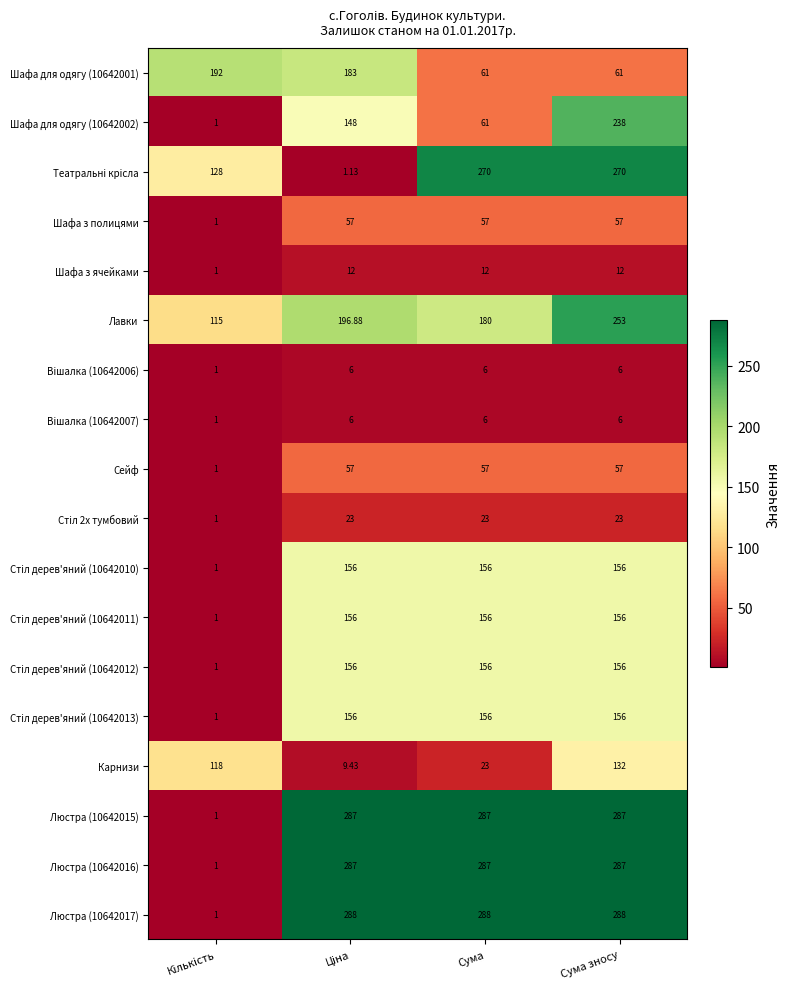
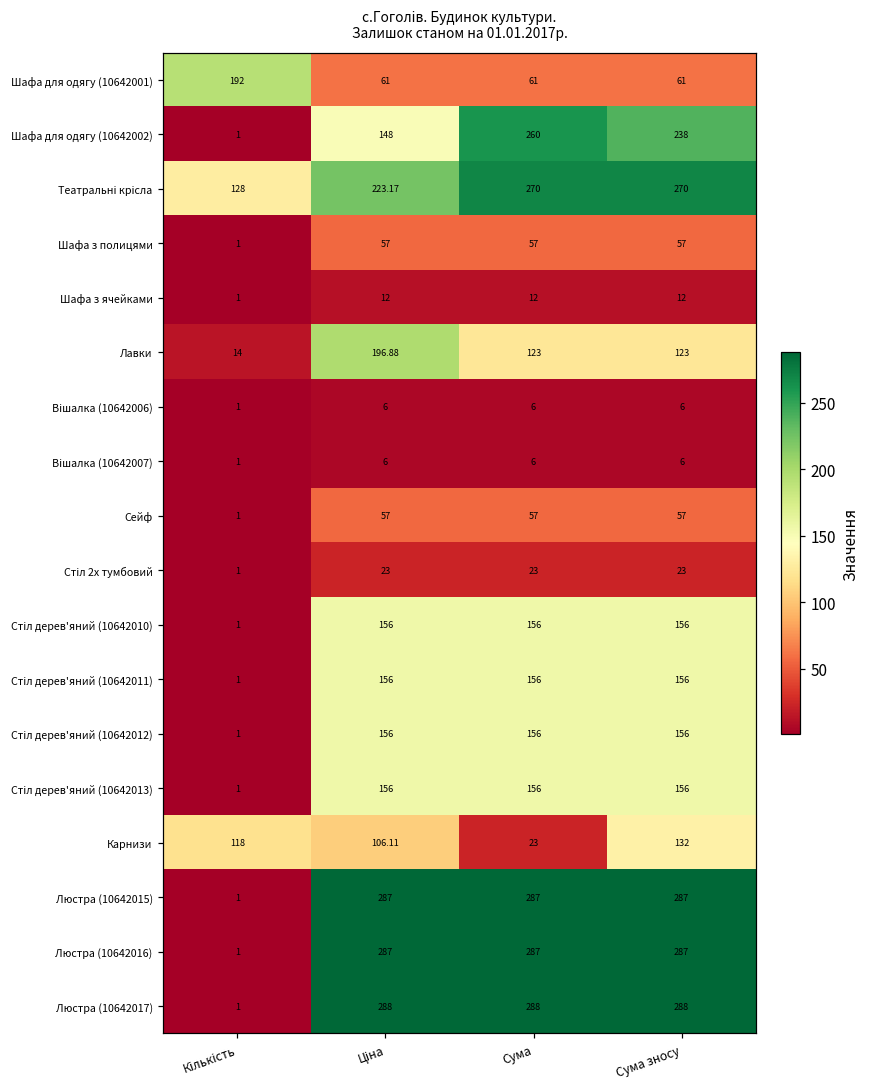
  {
    "Шафа для одягу (10642001)": {
      "Кількість": 192,
-     "Ціна": 183,
+     "Ціна": 61,
      "Сума": 61,
      "Сума зносу": 61
    },
    "Шафа для одягу (10642002)": {
      "Кількість": 1,
      "Ціна": 148,
-     "Сума": 61,
+     "Сума": 260,
      "Сума зносу": 238
    },
    "Театральні крісла": {
      "Кількість": 128,
-     "Ціна": 1.13,
+     "Ціна": 223.17,
      "Сума": 270,
      "Сума зносу": 270
    },
    "Шафа з полицями": {
      "Кількість": 1,
      "Ціна": 57,
      "Сума": 57,
      "Сума зносу": 57
    },
    "Шафа з ячейками": {
      "Кількість": 1,
      "Ціна": 12,
      "Сума": 12,
      "Сума зносу": 12
    },
    "Лавки": {
-     "Кількість": 115,
+     "Кількість": 14,
      "Ціна": 196.88,
-     "Сума": 180,
-     "Сума зносу": 253
+     "Сума": 123,
+     "Сума зносу": 123
    },
    "Вішалка (10642006)": {
      "Кількість": 1,
      "Ціна": 6,
      "Сума": 6,
      "Сума зносу": 6
    },
    "Вішалка (10642007)": {
      "Кількість": 1,
      "Ціна": 6,
      "Сума": 6,
      "Сума зносу": 6
    },
    "Сейф": {
      "Кількість": 1,
      "Ціна": 57,
      "Сума": 57,
      "Сума зносу": 57
    },
    "Стіл 2х тумбовий": {
      "Кількість": 1,
      "Ціна": 23,
      "Сума": 23,
      "Сума зносу": 23
    },
    "Стіл дерев'яний (10642010)": {
      "Кількість": 1,
      "Ціна": 156,
      "Сума": 156,
      "Сума зносу": 156
    },
    "Стіл дерев'яний (10642011)": {
      "Кількість": 1,
      "Ціна": 156,
      "Сума": 156,
      "Сума зносу": 156
    },
    "Стіл дерев'яний (10642012)": {
      "Кількість": 1,
      "Ціна": 156,
      "Сума": 156,
      "Сума зносу": 156
    },
    "Стіл дерев'яний (10642013)": {
      "Кількість": 1,
      "Ціна": 156,
      "Сума": 156,
      "Сума зносу": 156
    },
    "Карнизи": {
      "Кількість": 118,
-     "Ціна": 9.43,
+     "Ціна": 106.11,
      "Сума": 23,
      "Сума зносу": 132
    },
    "Люстра (10642015)": {
      "Кількість": 1,
      "Ціна": 287,
      "Сума": 287,
      "Сума зносу": 287
    },
    "Люстра (10642016)": {
      "Кількість": 1,
      "Ціна": 287,
      "Сума": 287,
      "Сума зносу": 287
    },
    "Люстра (10642017)": {
      "Кількість": 1,
      "Ціна": 288,
      "Сума": 288,
      "Сума зносу": 288
    }
  }
